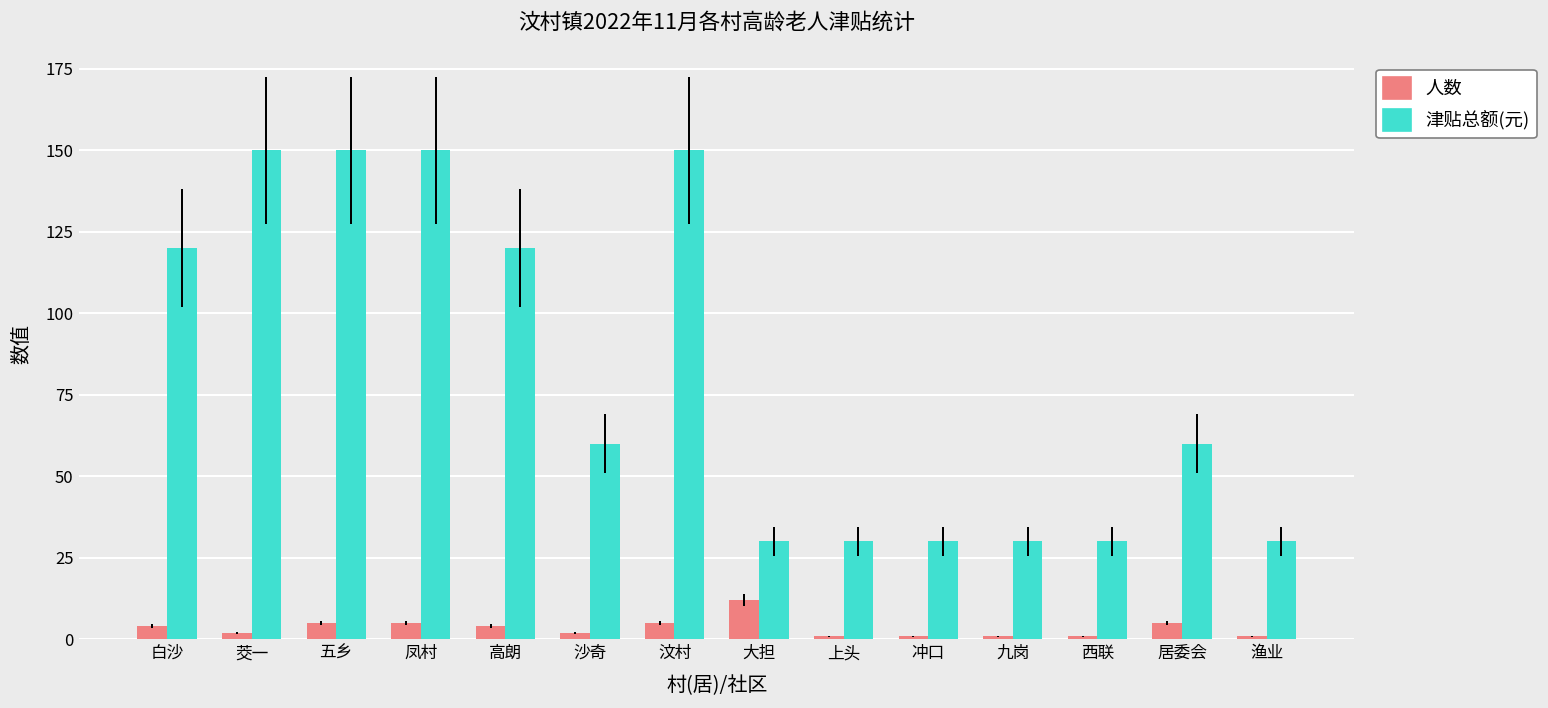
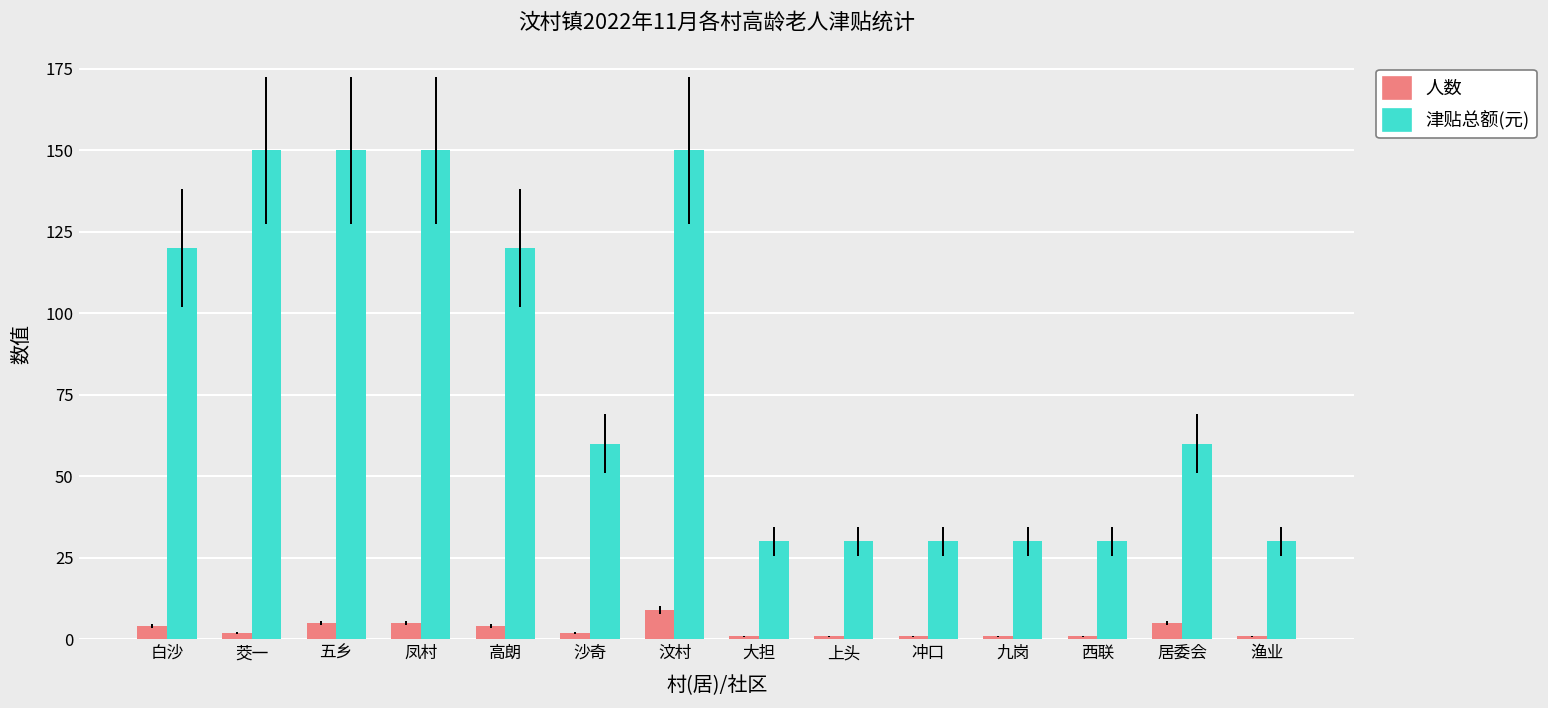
  {
    "人数": {
      "白沙": 4,
      "茭一": 2,
      "五乡": 5,
      "凤村": 5,
      "高朗": 4,
      "沙奇": 2,
-     "汶村": 5,
-     "大担": 12,
+     "汶村": 9,
+     "大担": 1,
      "上头": 1,
      "冲口": 1,
      "九岗": 1,
      "西联": 1,
      "居委会": 5,
      "渔业": 1
    },
    "津贴总额(元)": {
      "白沙": 120,
      "茭一": 150,
      "五乡": 150,
      "凤村": 150,
      "高朗": 120,
      "沙奇": 60,
      "汶村": 150,
      "大担": 30,
      "上头": 30,
      "冲口": 30,
      "九岗": 30,
      "西联": 30,
      "居委会": 60,
      "渔业": 30
    }
  }
